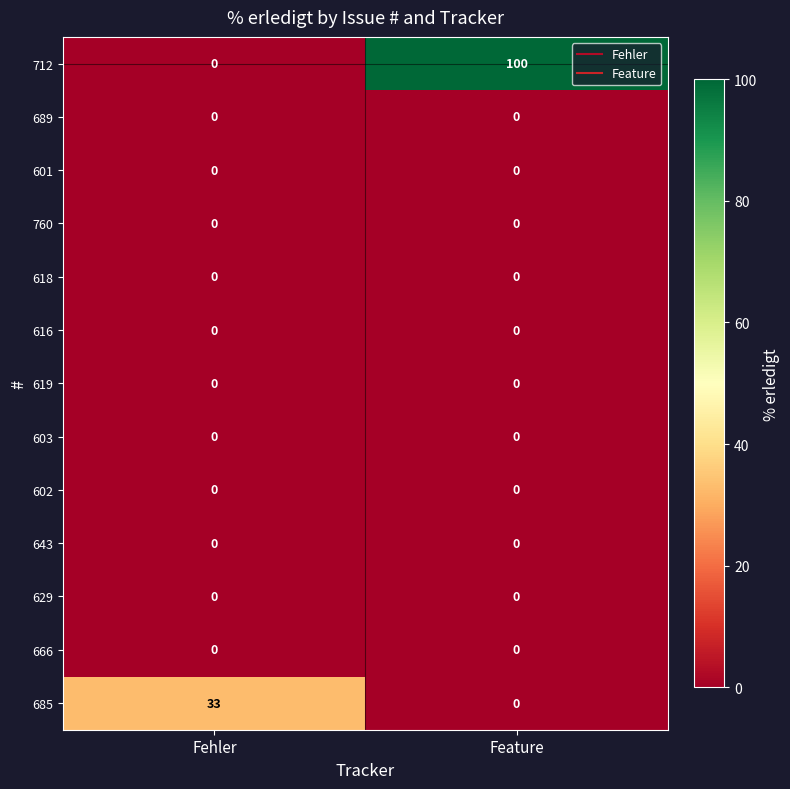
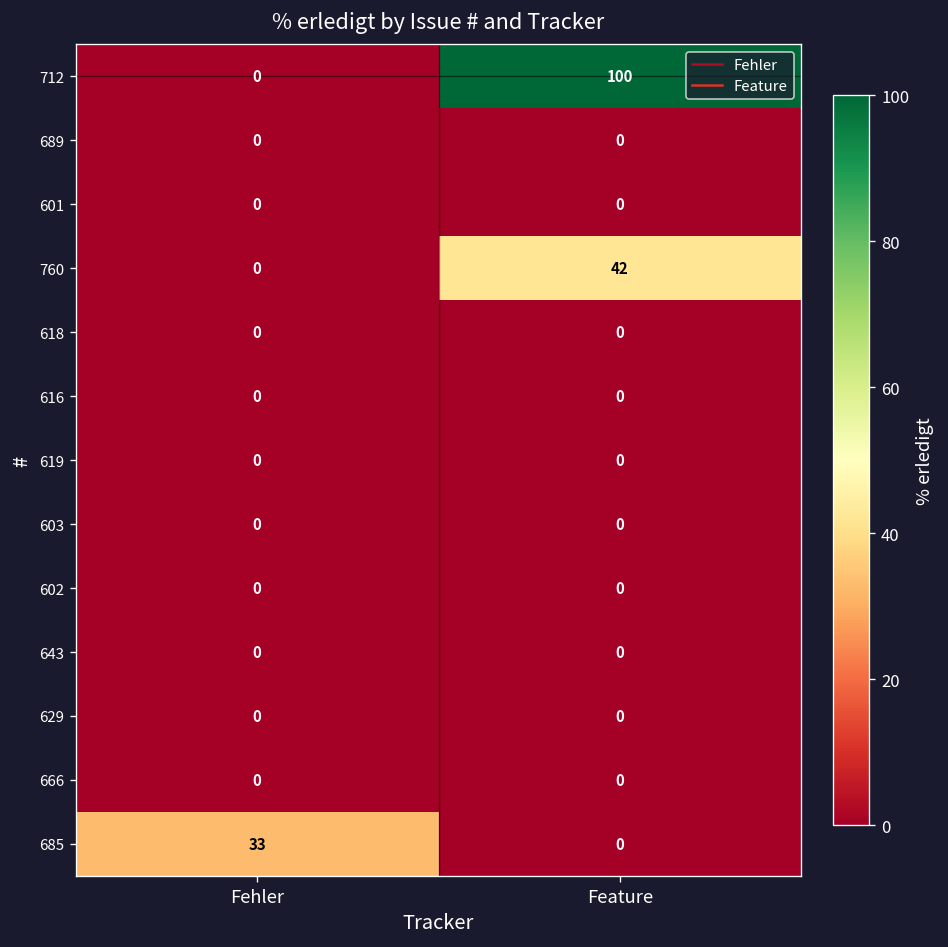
  {
    "712": {
      "Fehler": 0,
      "Feature": 100
    },
    "689": {
      "Fehler": 0,
      "Feature": 0
    },
    "601": {
      "Fehler": 0,
      "Feature": 0
    },
    "760": {
      "Fehler": 0,
-     "Feature": 0
+     "Feature": 42
    },
    "618": {
      "Fehler": 0,
      "Feature": 0
    },
    "616": {
      "Fehler": 0,
      "Feature": 0
    },
    "619": {
      "Fehler": 0,
      "Feature": 0
    },
    "603": {
      "Fehler": 0,
      "Feature": 0
    },
    "602": {
      "Fehler": 0,
      "Feature": 0
    },
    "643": {
      "Fehler": 0,
      "Feature": 0
    },
    "629": {
      "Fehler": 0,
      "Feature": 0
    },
    "666": {
      "Fehler": 0,
      "Feature": 0
    },
    "685": {
      "Fehler": 33,
      "Feature": 0
    }
  }
